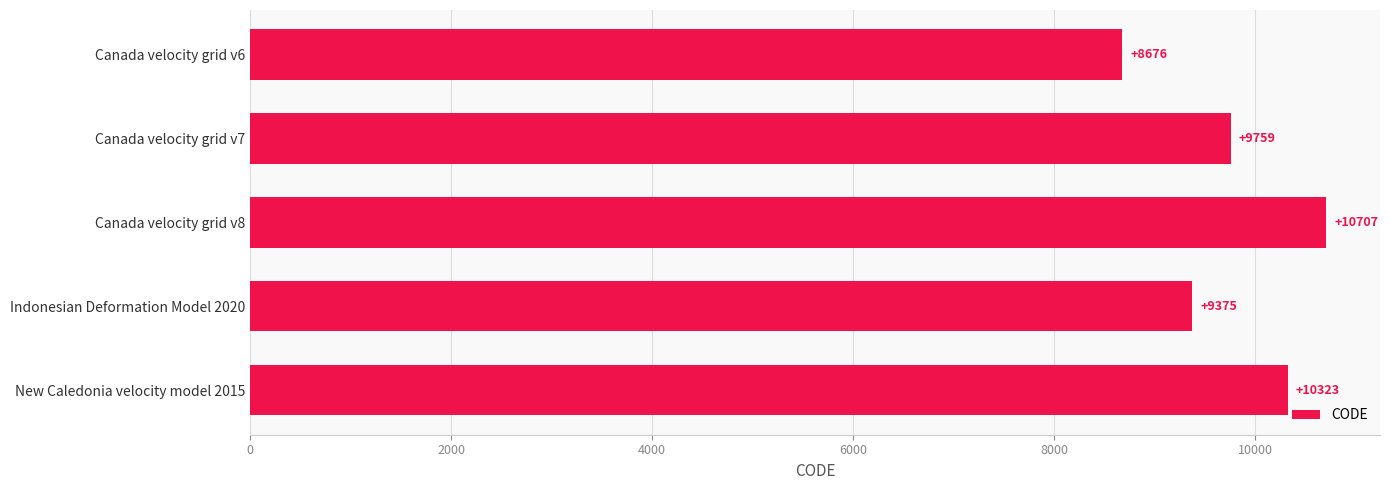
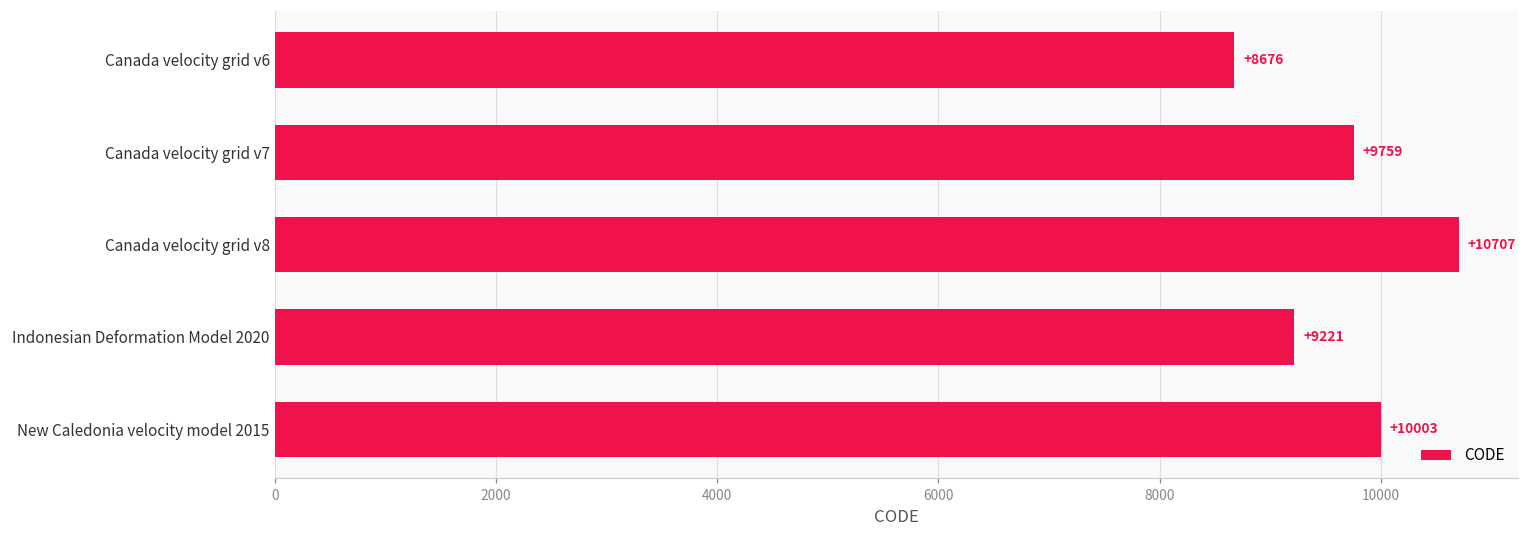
  {
    "Canada velocity grid v6": "+8676",
    "Canada velocity grid v7": "+9759",
    "Canada velocity grid v8": "+10707",
-   "Indonesian Deformation Model 2020": "+9375",
-   "New Caledonia velocity model 2015": "+10323"
+   "Indonesian Deformation Model 2020": "+9221",
+   "New Caledonia velocity model 2015": "+10003"
  }
